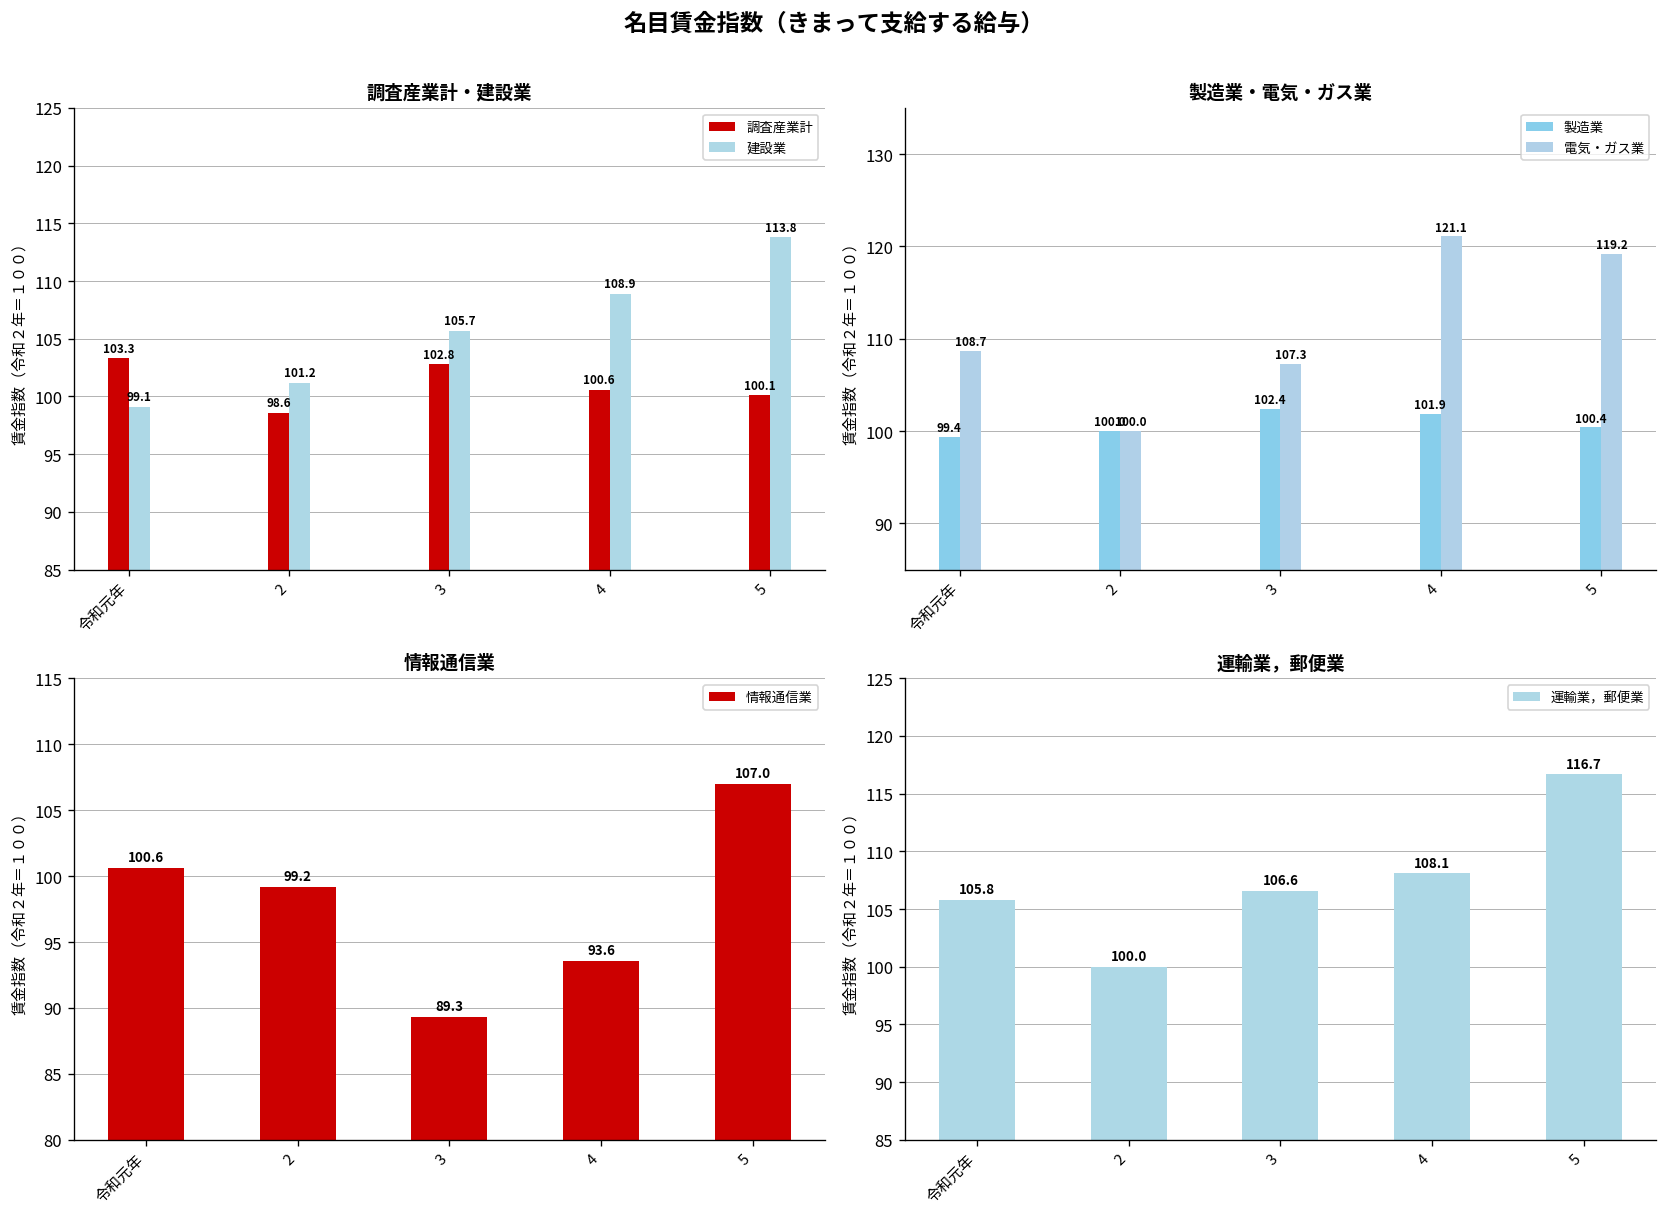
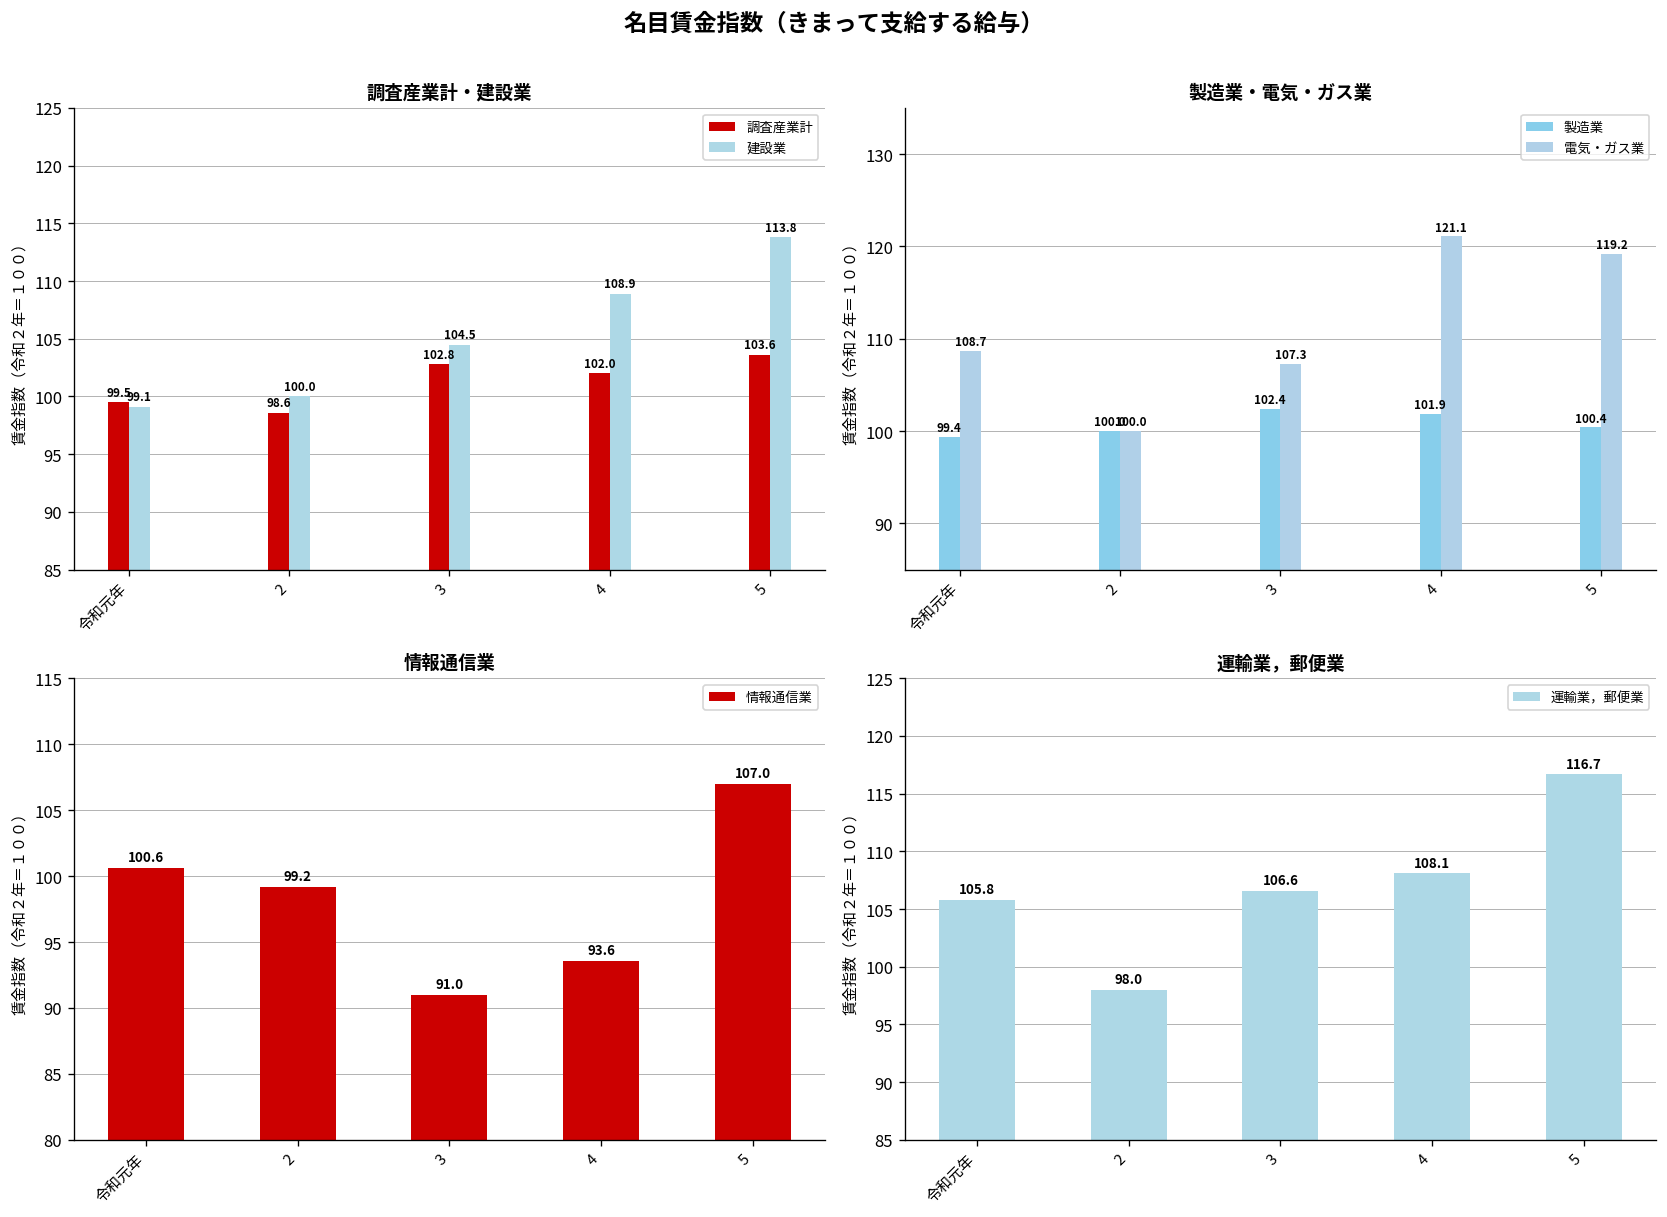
  {
    "調査産業計・建設業": {
      "調査産業計": {
-       "令和元年": 103.3,
+       "令和元年": 99.5,
        "2": 98.6,
        "3": 102.8,
-       "4": 100.6,
-       "5": 100.1
+       "4": 102.0,
+       "5": 103.6
      },
      "建設業": {
        "令和元年": 99.1,
-       "2": 101.2,
-       "3": 105.7,
+       "2": 100.0,
+       "3": 104.5,
        "4": 108.9,
        "5": 113.8
      }
    },
    "情報通信業": {
      "令和元年": 100.6,
      "2": 99.2,
-     "3": 89.3,
+     "3": 91.0,
      "4": 93.6,
      "5": 107.0
    },
    "運輸業，郵便業": {
      "令和元年": 105.8,
-     "2": 100.0,
+     "2": 98.0,
      "3": 106.6,
      "4": 108.1,
      "5": 116.7
    }
  }
